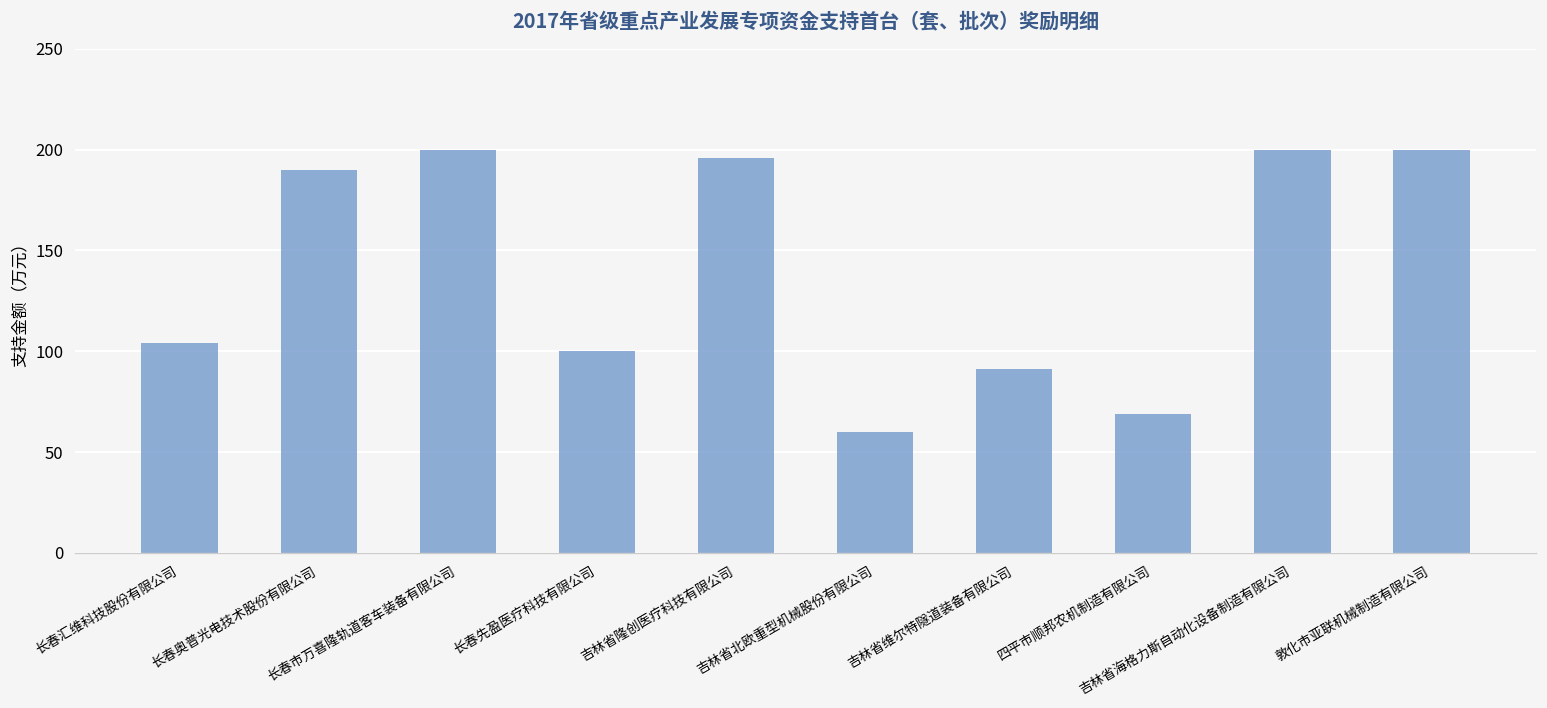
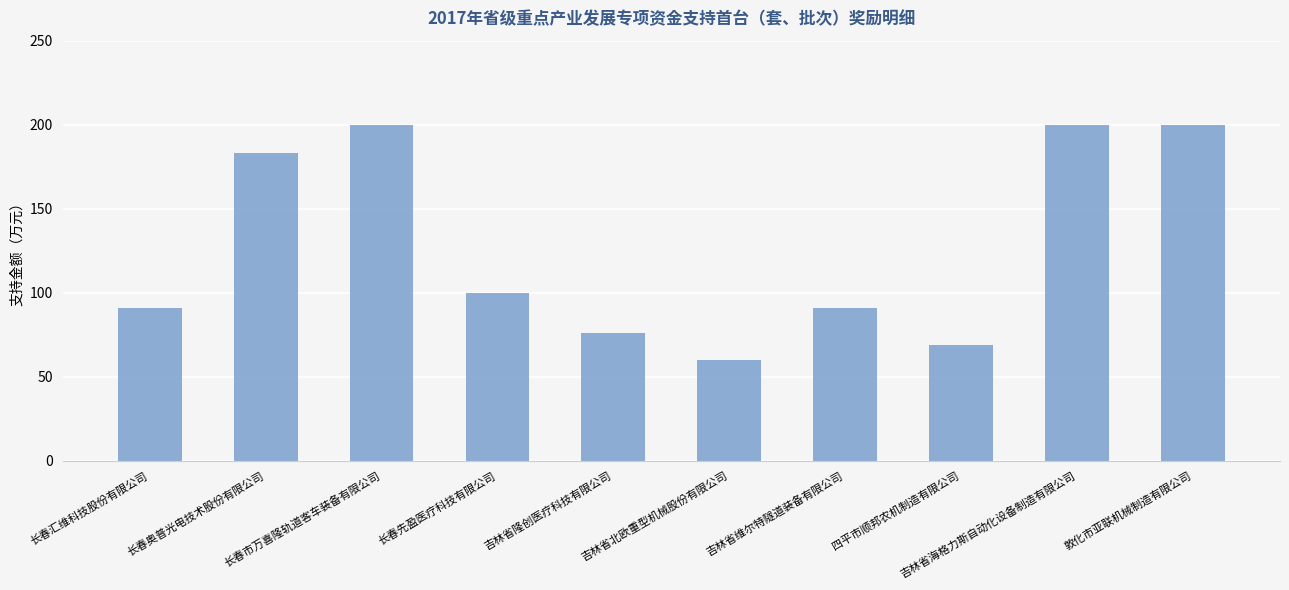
  {
-   "长春汇维科技股份有限公司": 104,
-   "长春奥普光电技术股份有限公司": 190,
+   "长春汇维科技股份有限公司": 91,
+   "长春奥普光电技术股份有限公司": 183,
    "长春市万喜隆轨道客车装备有限公司": 200,
    "长春先盈医疗科技有限公司": 100,
-   "吉林省隆创医疗科技有限公司": 196,
+   "吉林省隆创医疗科技有限公司": 76,
    "吉林省北欧重型机械股份有限公司": 60,
    "吉林省维尔特隧道装备有限公司": 91,
    "四平市顺邦农机制造有限公司": 69,
    "吉林省海格力斯自动化设备制造有限公司": 200,
    "敦化市亚联机械制造有限公司": 200
  }
